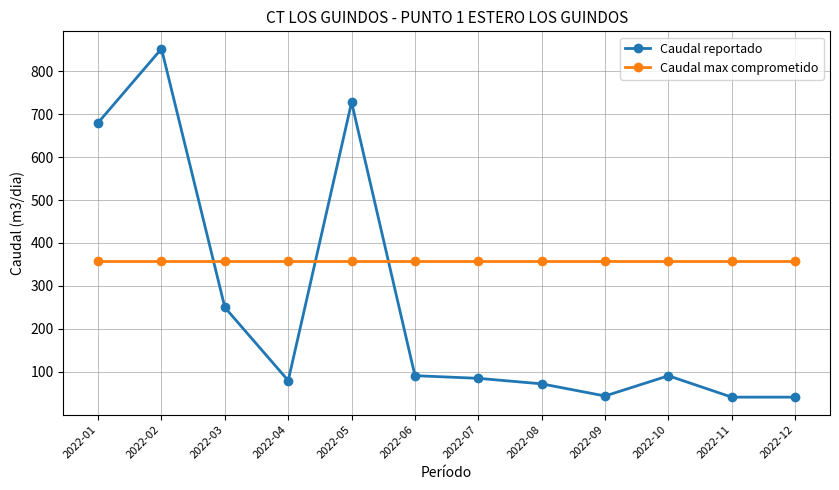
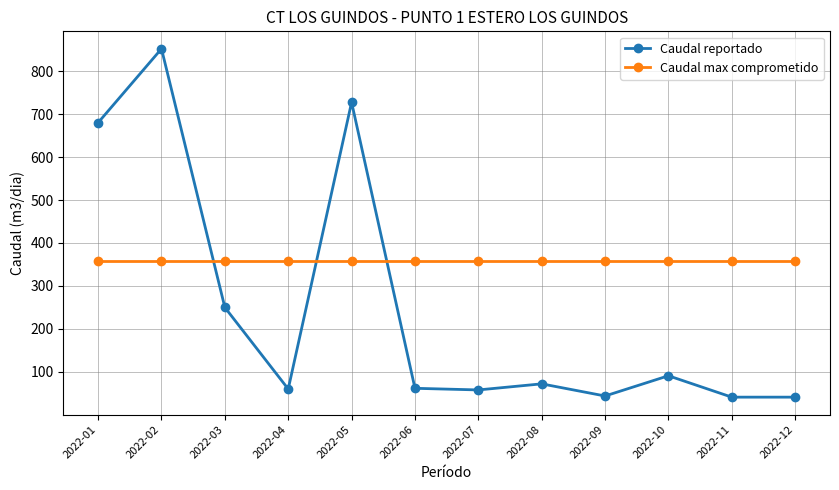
  {
    "Caudal reportado": {
      "2022-01": 680,
      "2022-02": 850,
      "2022-03": 250,
-     "2022-04": 80,
+     "2022-04": 60,
      "2022-05": 730,
-     "2022-06": 90,
-     "2022-07": 90,
+     "2022-06": 60,
+     "2022-07": 60,
      "2022-08": 70,
      "2022-09": 40,
      "2022-10": 90,
      "2022-11": 40,
      "2022-12": 40
    },
    "Caudal max comprometido": {
      "2022-01": 360,
      "2022-02": 360,
      "2022-03": 360,
      "2022-04": 360,
      "2022-05": 360,
      "2022-06": 360,
      "2022-07": 360,
      "2022-08": 360,
      "2022-09": 360,
      "2022-10": 360,
      "2022-11": 360,
      "2022-12": 360
    }
  }
